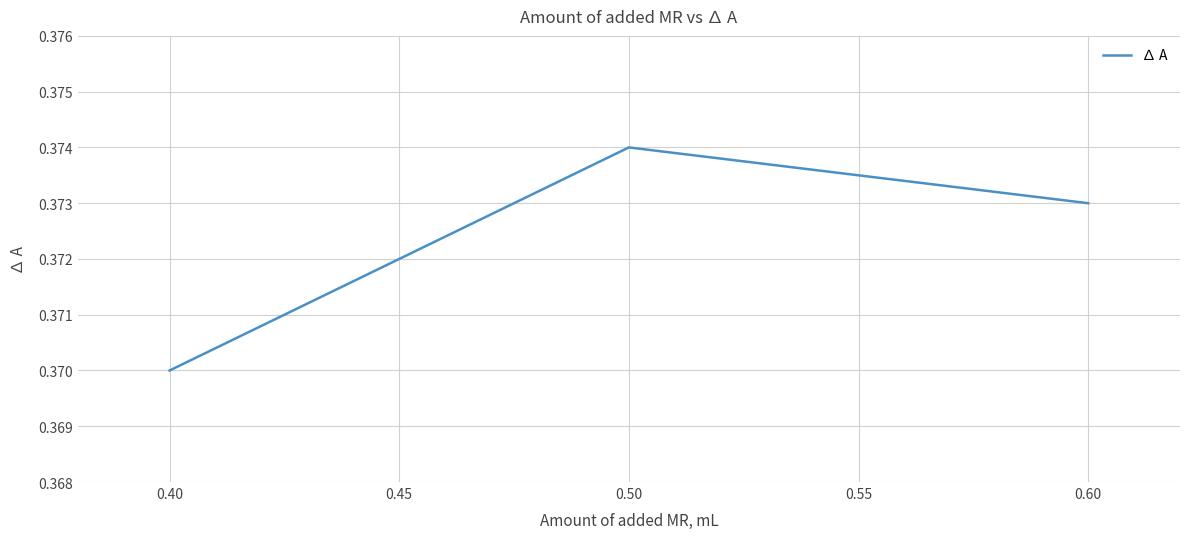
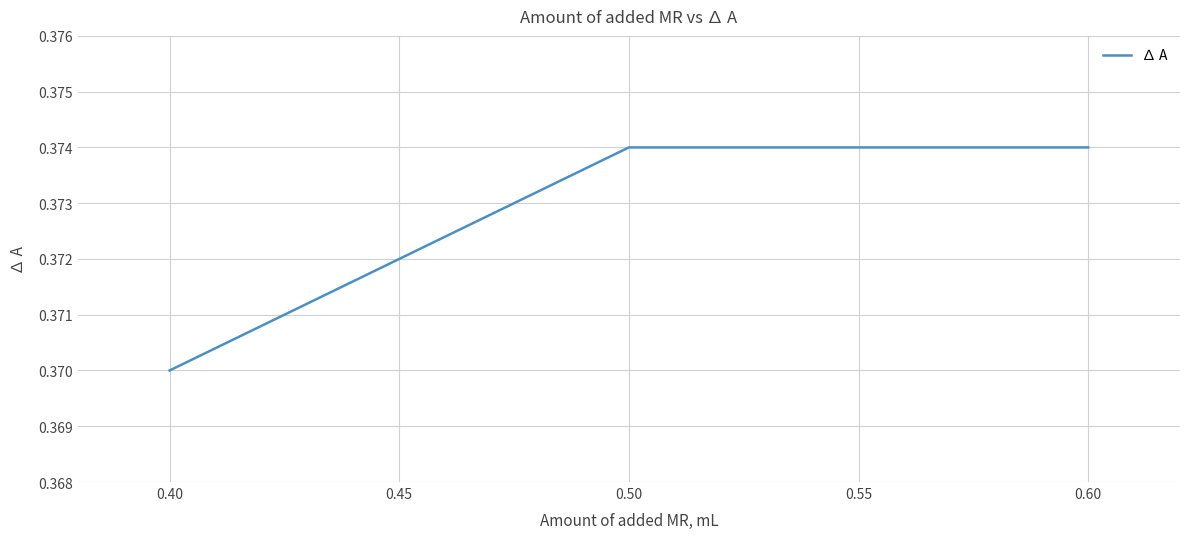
  {
    "0.40": 0.370,
    "0.50": 0.374,
-   "0.60": 0.373
+   "0.60": 0.374
  }
